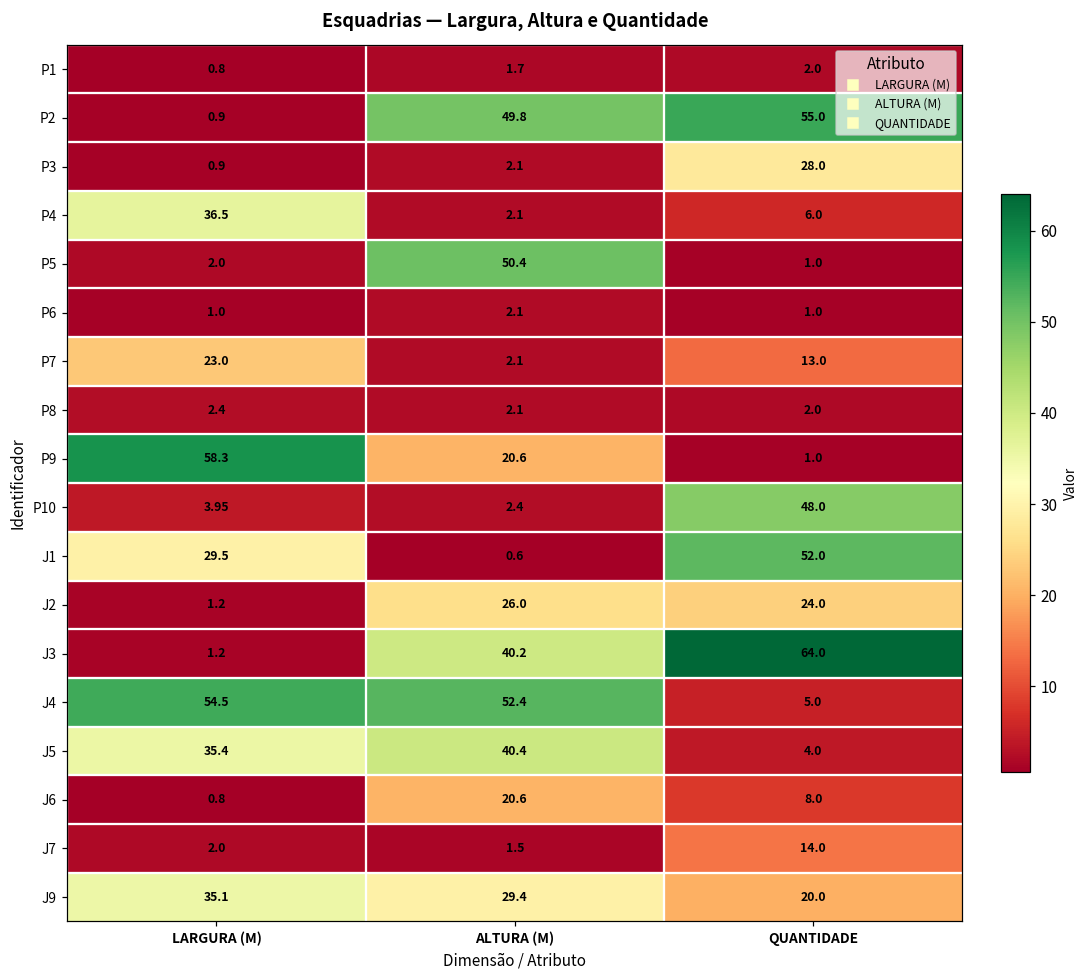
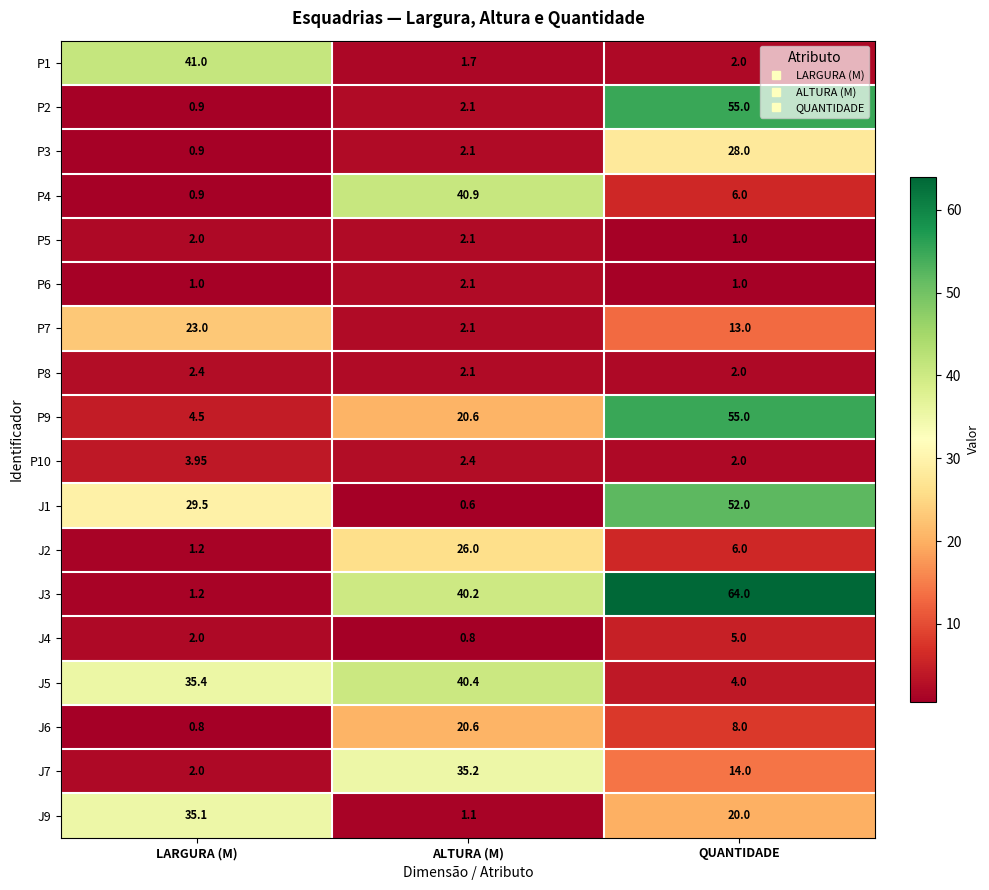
  {
    "P1": {
-     "LARGURA (M)": 0.8,
+     "LARGURA (M)": 41.0,
      "ALTURA (M)": 1.7,
      "QUANTIDADE": 2.0
    },
    "P2": {
      "LARGURA (M)": 0.9,
-     "ALTURA (M)": 49.8,
+     "ALTURA (M)": 2.1,
      "QUANTIDADE": 55.0
    },
    "P3": {
      "LARGURA (M)": 0.9,
      "ALTURA (M)": 2.1,
      "QUANTIDADE": 28.0
    },
    "P4": {
-     "LARGURA (M)": 36.5,
-     "ALTURA (M)": 2.1,
+     "LARGURA (M)": 0.9,
+     "ALTURA (M)": 40.9,
      "QUANTIDADE": 6.0
    },
    "P5": {
      "LARGURA (M)": 2.0,
-     "ALTURA (M)": 50.4,
+     "ALTURA (M)": 2.1,
      "QUANTIDADE": 1.0
    },
    "P6": {
      "LARGURA (M)": 1.0,
      "ALTURA (M)": 2.1,
      "QUANTIDADE": 1.0
    },
    "P7": {
      "LARGURA (M)": 23.0,
      "ALTURA (M)": 2.1,
      "QUANTIDADE": 13.0
    },
    "P8": {
      "LARGURA (M)": 2.4,
      "ALTURA (M)": 2.1,
      "QUANTIDADE": 2.0
    },
    "P9": {
-     "LARGURA (M)": 58.3,
+     "LARGURA (M)": 4.5,
      "ALTURA (M)": 20.6,
-     "QUANTIDADE": 1.0
+     "QUANTIDADE": 55.0
    },
    "P10": {
      "LARGURA (M)": 3.95,
      "ALTURA (M)": 2.4,
-     "QUANTIDADE": 48.0
+     "QUANTIDADE": 2.0
    },
    "J1": {
      "LARGURA (M)": 29.5,
      "ALTURA (M)": 0.6,
      "QUANTIDADE": 52.0
    },
    "J2": {
      "LARGURA (M)": 1.2,
      "ALTURA (M)": 26.0,
-     "QUANTIDADE": 24.0
+     "QUANTIDADE": 6.0
    },
    "J3": {
      "LARGURA (M)": 1.2,
      "ALTURA (M)": 40.2,
      "QUANTIDADE": 64.0
    },
    "J4": {
-     "LARGURA (M)": 54.5,
-     "ALTURA (M)": 52.4,
+     "LARGURA (M)": 2.0,
+     "ALTURA (M)": 0.8,
      "QUANTIDADE": 5.0
    },
    "J5": {
      "LARGURA (M)": 35.4,
      "ALTURA (M)": 40.4,
      "QUANTIDADE": 4.0
    },
    "J6": {
      "LARGURA (M)": 0.8,
      "ALTURA (M)": 20.6,
      "QUANTIDADE": 8.0
    },
    "J7": {
      "LARGURA (M)": 2.0,
-     "ALTURA (M)": 1.5,
+     "ALTURA (M)": 35.2,
      "QUANTIDADE": 14.0
    },
    "J9": {
      "LARGURA (M)": 35.1,
-     "ALTURA (M)": 29.4,
+     "ALTURA (M)": 1.1,
      "QUANTIDADE": 20.0
    }
  }
